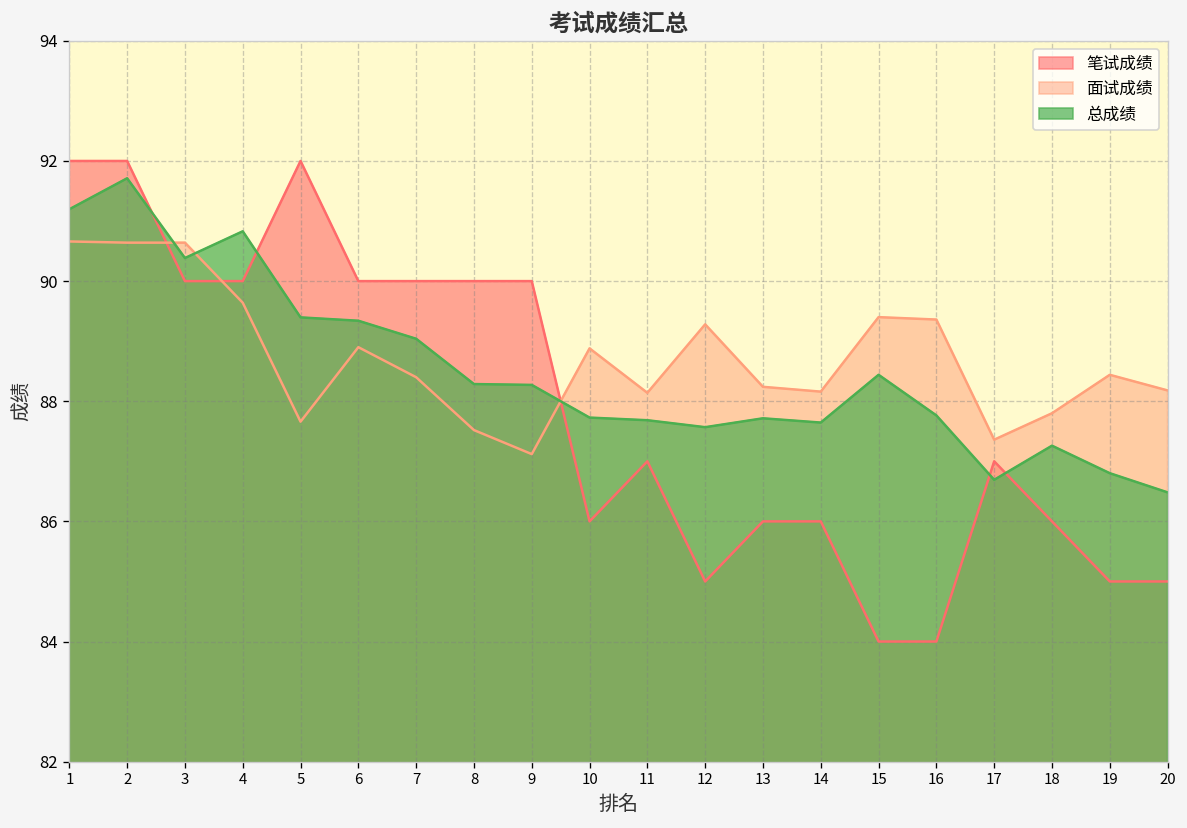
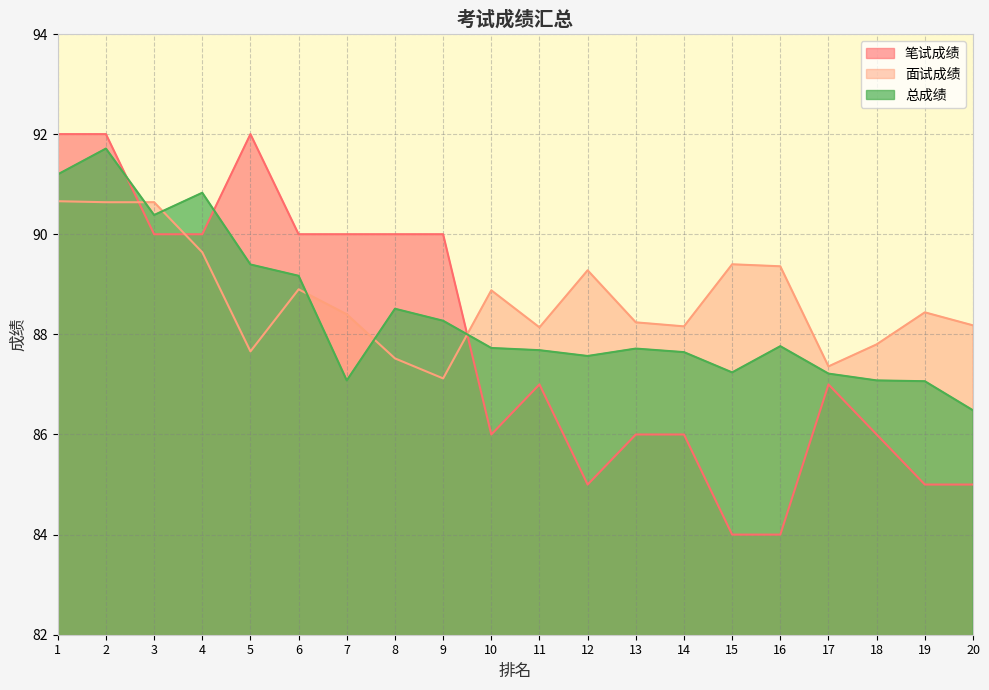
  {
    "总成绩": {
      "1": 91.2,
      "2": 91.7,
      "3": 90.4,
      "4": 90.8,
      "5": 89.4,
-     "6": 89.3,
-     "7": 89.0,
-     "8": 88.3,
+     "6": 89.2,
+     "7": 87.1,
+     "8": 88.5,
      "9": 88.3,
      "10": 87.7,
      "11": 87.7,
      "12": 87.6,
      "13": 87.7,
      "14": 87.6,
-     "15": 88.4,
+     "15": 87.2,
      "16": 87.8,
-     "17": 86.7,
-     "18": 87.3,
-     "19": 86.8,
+     "17": 87.2,
+     "18": 87.1,
+     "19": 87.1,
      "20": 86.5
    }
  }
